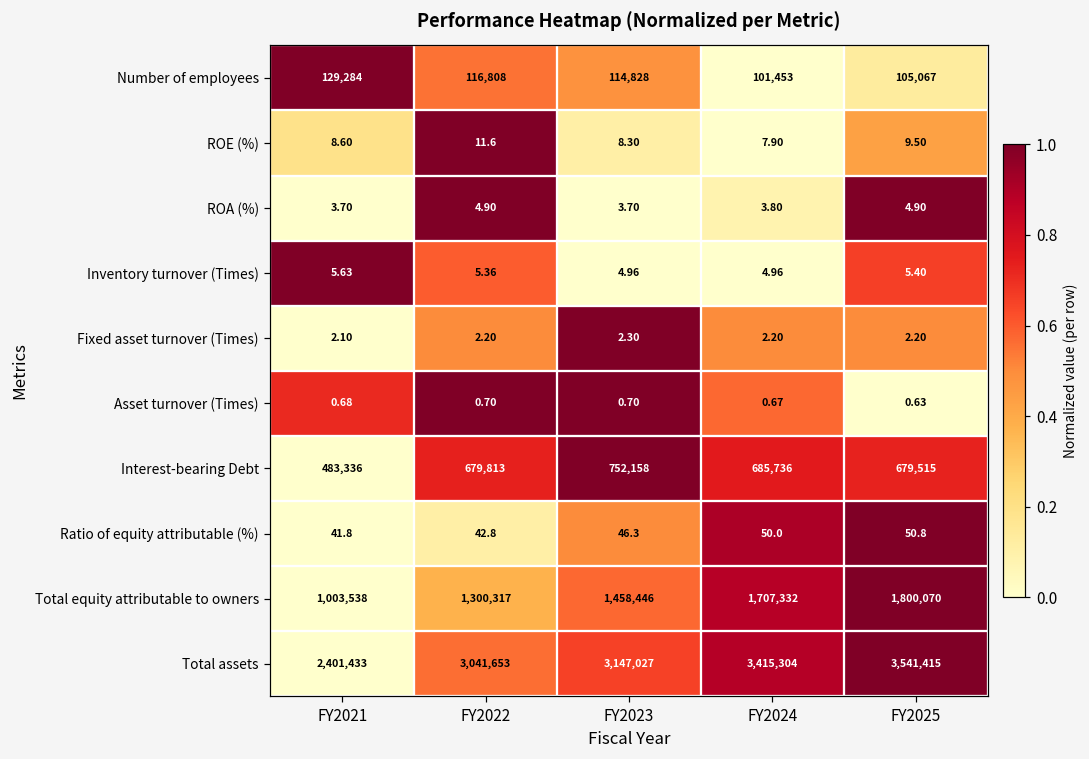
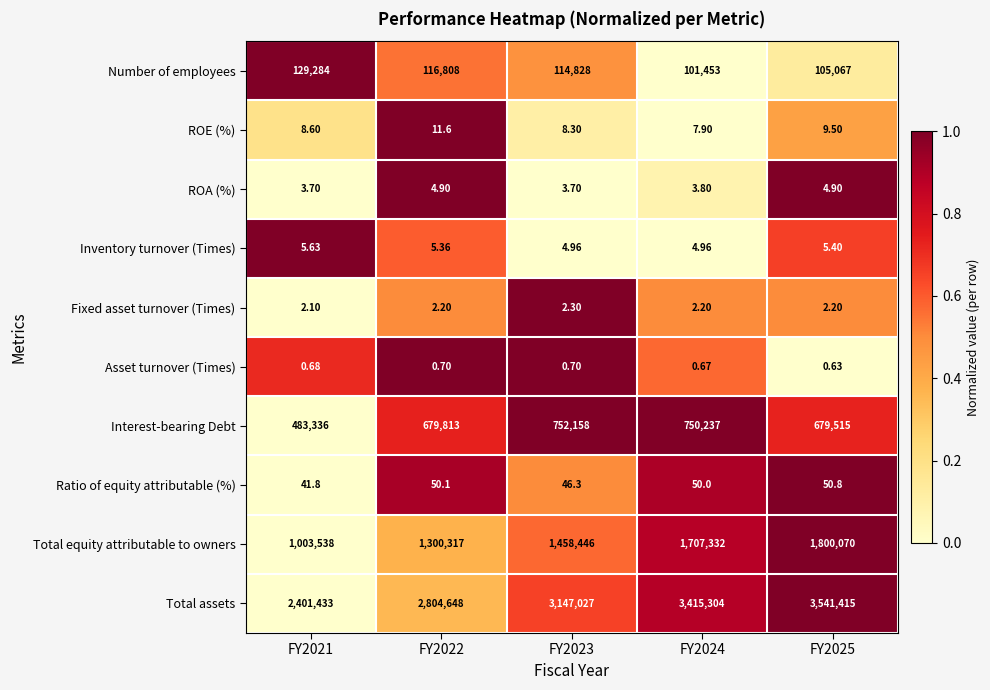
  {
    "Number of employees": {
      "FY2021": "129,284",
      "FY2022": "116,808",
      "FY2023": "114,828",
      "FY2024": "101,453",
      "FY2025": "105,067"
    },
    "ROE (%)": {
      "FY2021": "8.60",
      "FY2022": "11.6",
      "FY2023": "8.30",
      "FY2024": "7.90",
      "FY2025": "9.50"
    },
    "ROA (%)": {
      "FY2021": "3.70",
      "FY2022": "4.90",
      "FY2023": "3.70",
      "FY2024": "3.80",
      "FY2025": "4.90"
    },
    "Inventory turnover (Times)": {
      "FY2021": "5.63",
      "FY2022": "5.36",
      "FY2023": "4.96",
      "FY2024": "4.96",
      "FY2025": "5.40"
    },
    "Fixed asset turnover (Times)": {
      "FY2021": "2.10",
      "FY2022": "2.20",
      "FY2023": "2.30",
      "FY2024": "2.20",
      "FY2025": "2.20"
    },
    "Asset turnover (Times)": {
      "FY2021": "0.68",
      "FY2022": "0.70",
      "FY2023": "0.70",
      "FY2024": "0.67",
      "FY2025": "0.63"
    },
    "Interest-bearing Debt": {
      "FY2021": "483,336",
      "FY2022": "679,813",
      "FY2023": "752,158",
-     "FY2024": "685,736",
+     "FY2024": "750,237",
      "FY2025": "679,515"
    },
    "Ratio of equity attributable (%)": {
      "FY2021": "41.8",
-     "FY2022": "42.8",
+     "FY2022": "50.1",
      "FY2023": "46.3",
      "FY2024": "50.0",
      "FY2025": "50.8"
    },
    "Total equity attributable to owners": {
      "FY2021": "1,003,538",
      "FY2022": "1,300,317",
      "FY2023": "1,458,446",
      "FY2024": "1,707,332",
      "FY2025": "1,800,070"
    },
    "Total assets": {
      "FY2021": "2,401,433",
-     "FY2022": "3,041,653",
+     "FY2022": "2,804,648",
      "FY2023": "3,147,027",
      "FY2024": "3,415,304",
      "FY2025": "3,541,415"
    }
  }
